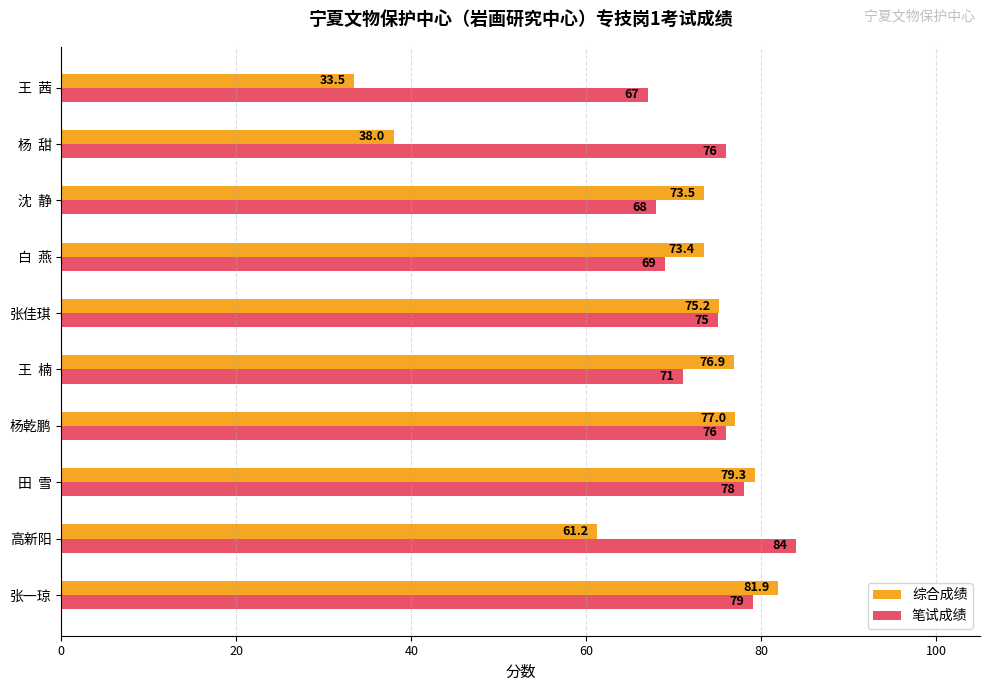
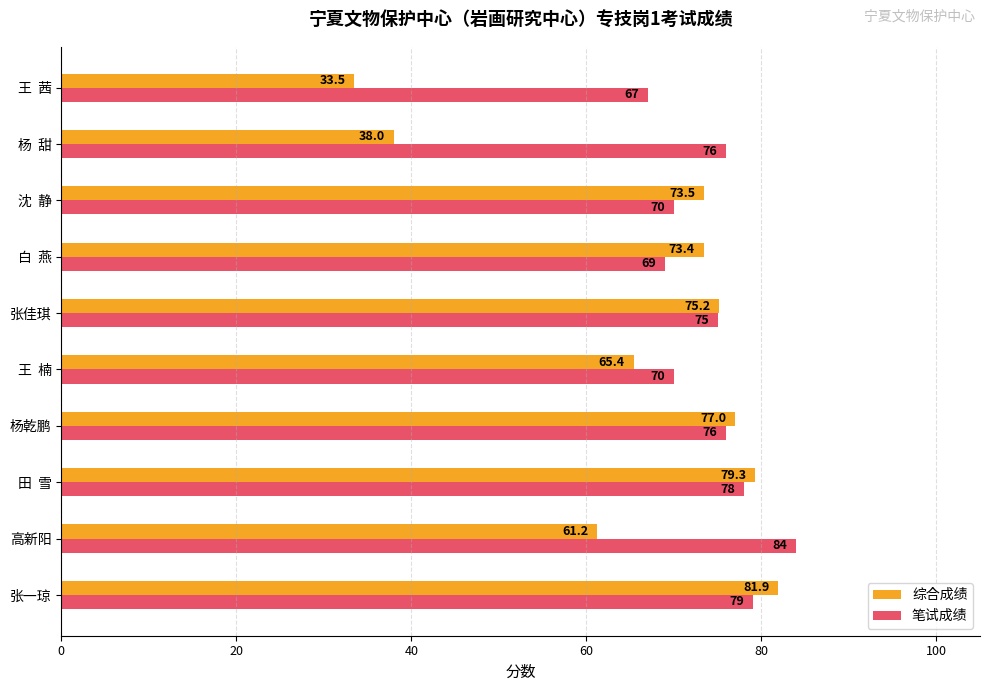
  {
    "综合成绩": {
      "王 茜": 33.5,
      "杨 甜": 38.0,
      "沈 静": 73.5,
      "白 燕": 73.4,
      "张佳琪": 75.2,
-     "王 楠": 76.9,
+     "王 楠": 65.4,
      "杨乾鹏": 77.0,
      "田 雪": 79.3,
      "高新阳": 61.2,
      "张一琼": 81.9
    },
    "笔试成绩": {
      "王 茜": 67,
      "杨 甜": 76,
-     "沈 静": 68,
+     "沈 静": 70,
      "白 燕": 69,
      "张佳琪": 75,
-     "王 楠": 71,
+     "王 楠": 70,
      "杨乾鹏": 76,
      "田 雪": 78,
      "高新阳": 84,
      "张一琼": 79
    }
  }
